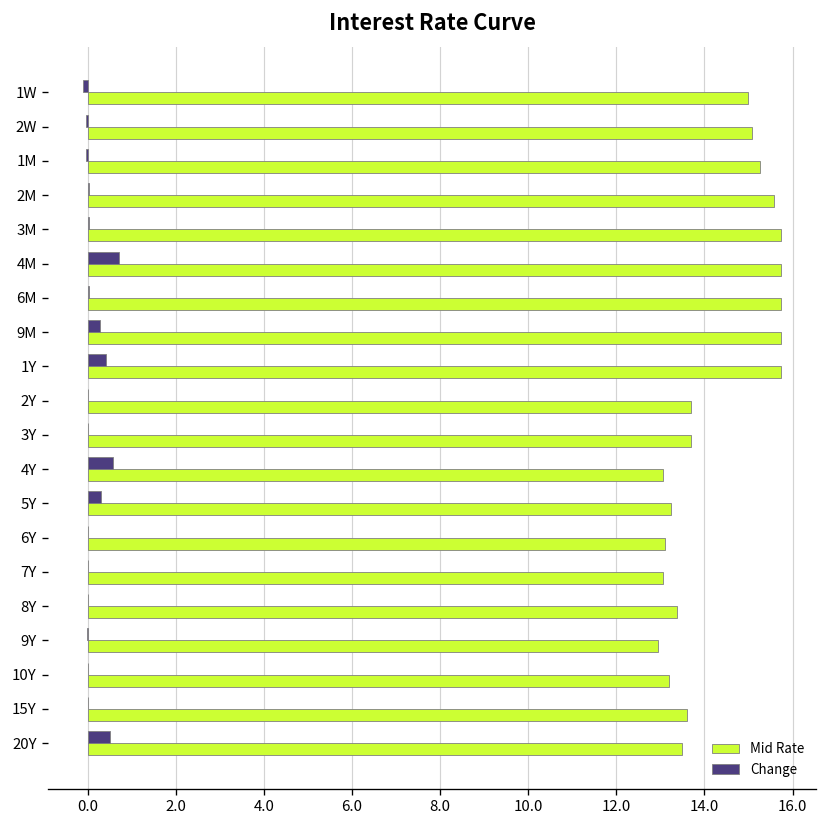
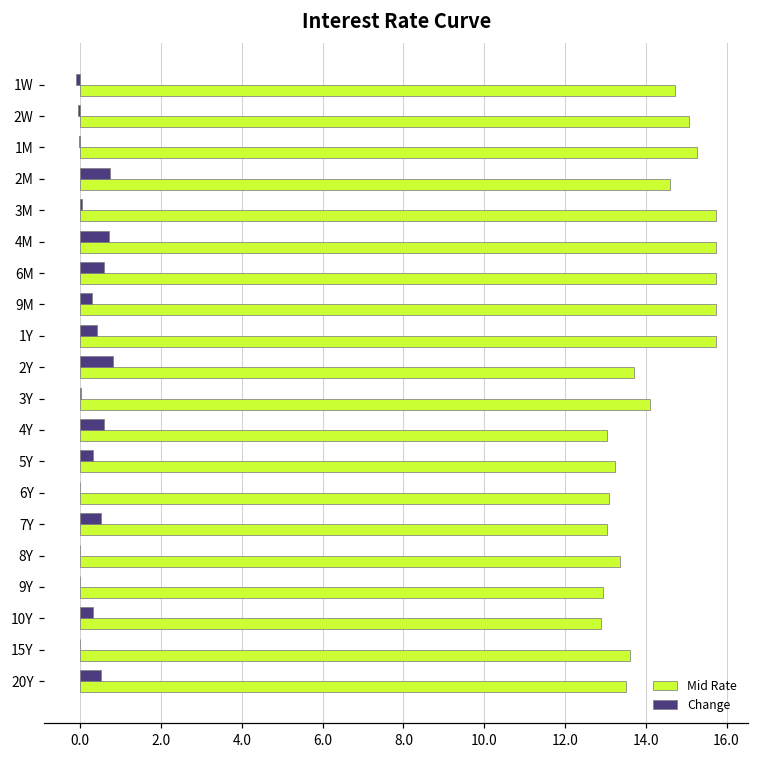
  {
    "Mid Rate": {
-     "1W": 15.0,
+     "1W": 14.7,
      "2W": 15.1,
      "1M": 15.3,
-     "2M": 15.6,
+     "2M": 14.6,
      "3M": 15.7,
      "4M": 15.7,
      "6M": 15.7,
      "9M": 15.7,
      "1Y": 15.7,
      "2Y": 13.7,
-     "3Y": 13.7,
+     "3Y": 14.1,
      "4Y": 13.1,
      "5Y": 13.2,
      "6Y": 13.1,
      "7Y": 13.1,
      "8Y": 13.4,
      "9Y": 13.0,
-     "10Y": 13.2,
+     "10Y": 12.9,
      "15Y": 13.6,
      "20Y": 13.5
    },
    "Change": {
      "1W": -0.1,
-     "2M": 0.0,
+     "2M": 0.7,
      "4M": 0.7,
-     "6M": 0.0,
+     "6M": 0.6,
      "9M": 0.3,
      "1Y": 0.4,
-     "2Y": 0.0,
+     "2Y": 0.8,
      "4Y": 0.6,
      "5Y": 0.3,
      "6Y": 0.0,
-     "7Y": 0.0,
+     "7Y": 0.5,
      "8Y": 0.0,
-     "10Y": 0.0,
+     "10Y": 0.3,
      "15Y": 0.0,
      "20Y": 0.5
    }
  }
